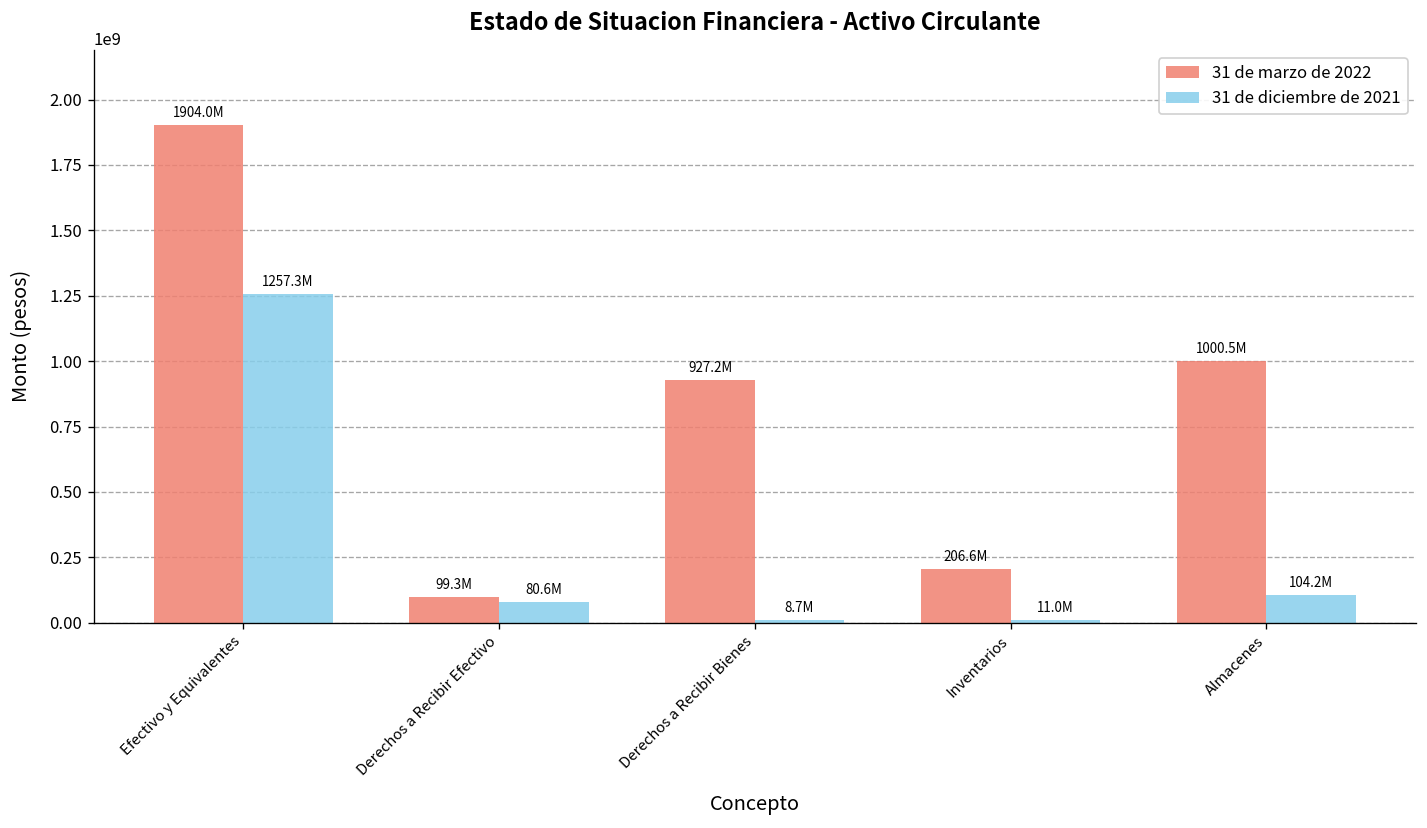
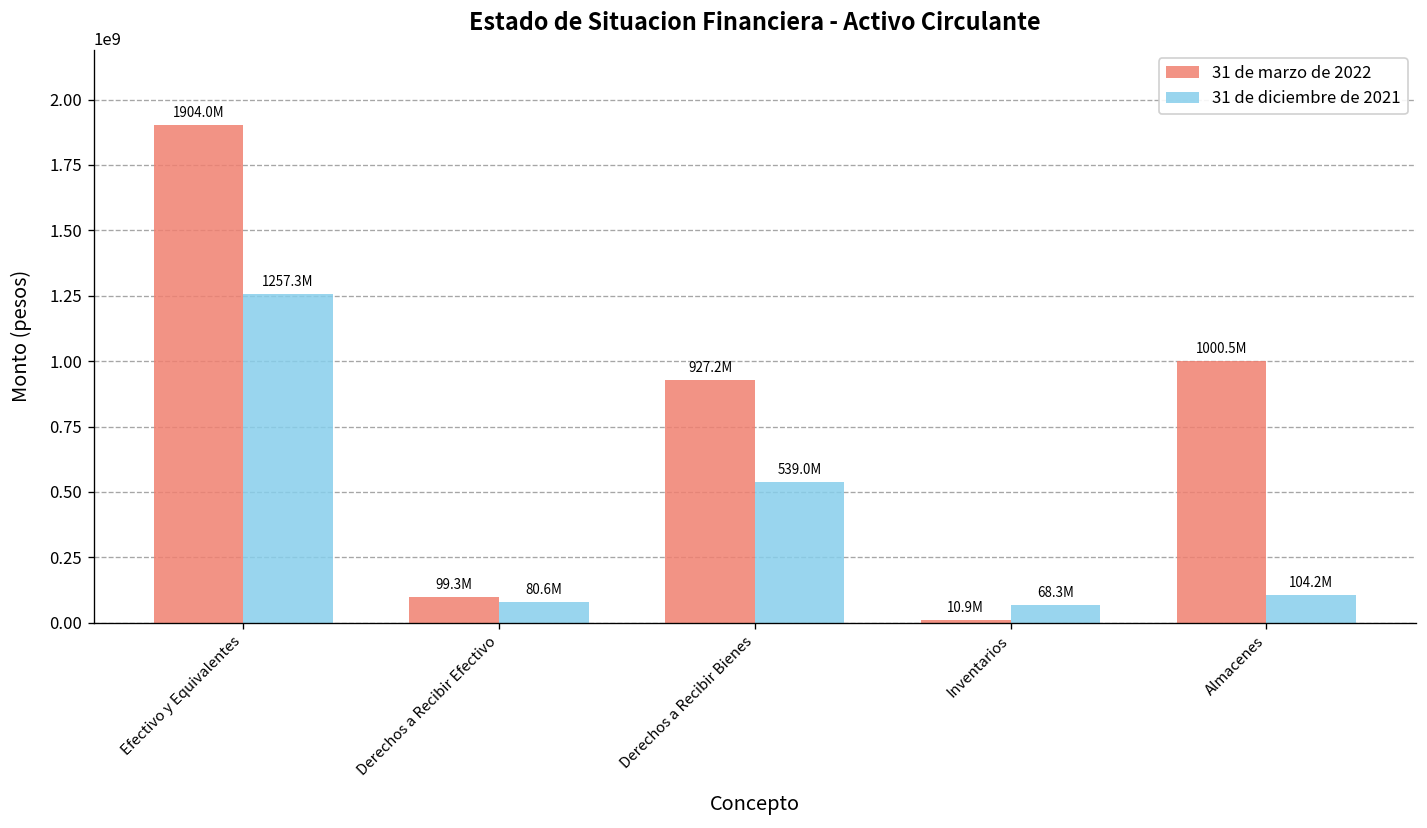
  {
    "31 de marzo de 2022": {
      "Efectivo y Equivalentes": "1904.0M",
      "Derechos a Recibir Efectivo": "99.3M",
      "Derechos a Recibir Bienes": "927.2M",
-     "Inventarios": "206.6M",
+     "Inventarios": "10.9M",
      "Almacenes": "1000.5M"
    },
    "31 de diciembre de 2021": {
      "Efectivo y Equivalentes": "1257.3M",
      "Derechos a Recibir Efectivo": "80.6M",
-     "Derechos a Recibir Bienes": "8.7M",
-     "Inventarios": "11.0M",
+     "Derechos a Recibir Bienes": "539.0M",
+     "Inventarios": "68.3M",
      "Almacenes": "104.2M"
    }
  }
